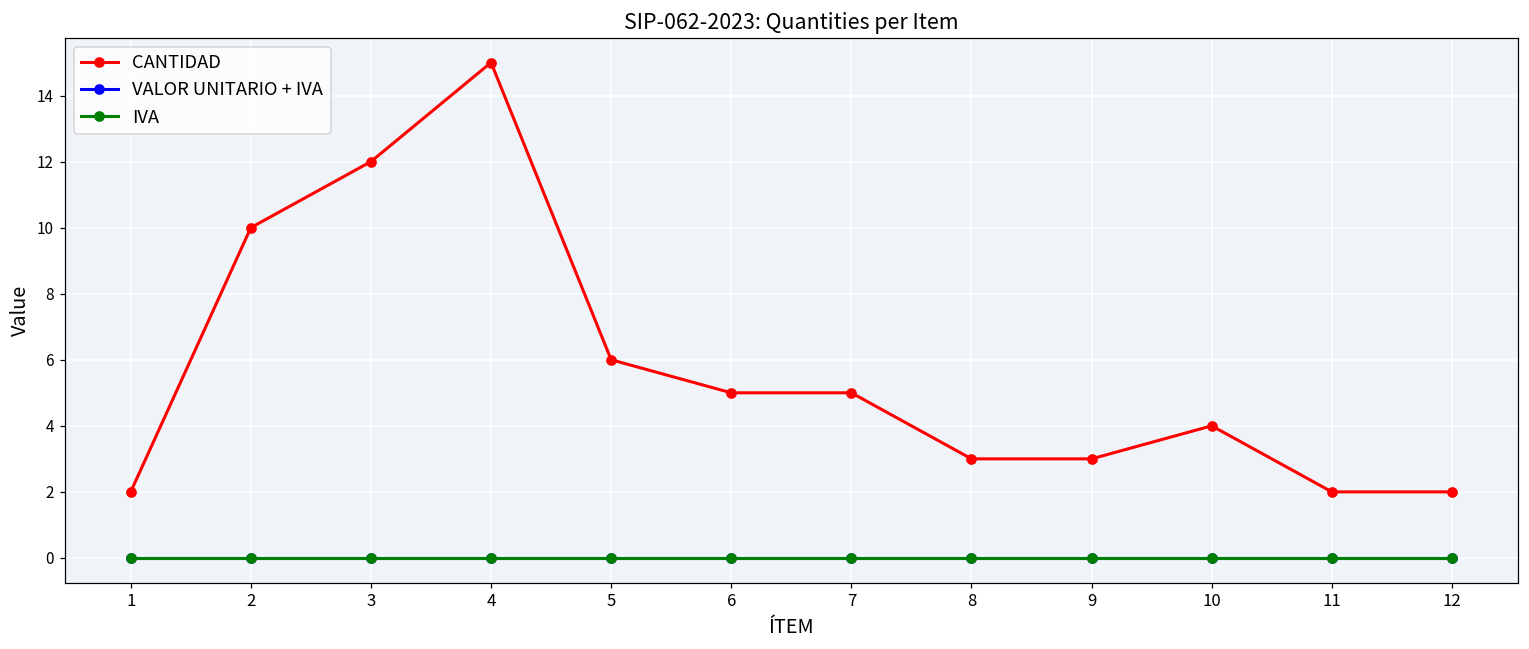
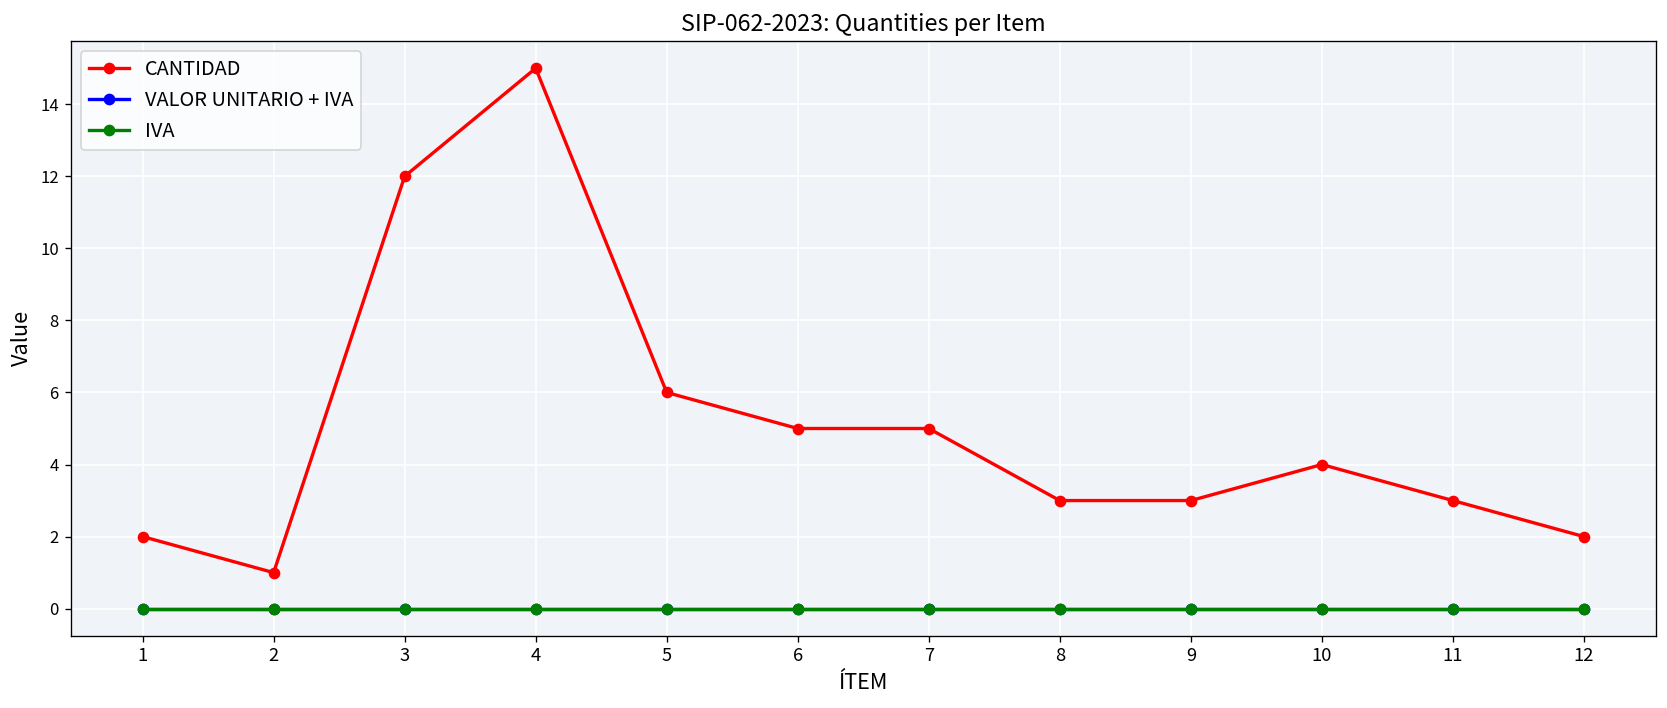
  {
    "CANTIDAD": {
      "1": 2,
-     "2": 10,
+     "2": 1,
      "3": 12,
      "4": 15,
      "5": 6,
      "6": 5,
      "7": 5,
      "8": 3,
      "9": 3,
      "10": 4,
-     "11": 2,
+     "11": 3,
      "12": 2
    },
    "IVA": {
      "1": 0,
      "2": 0,
      "3": 0,
      "4": 0,
      "5": 0,
      "6": 0,
      "7": 0,
      "8": 0,
      "9": 0,
      "10": 0,
      "11": 0,
      "12": 0
    }
  }
